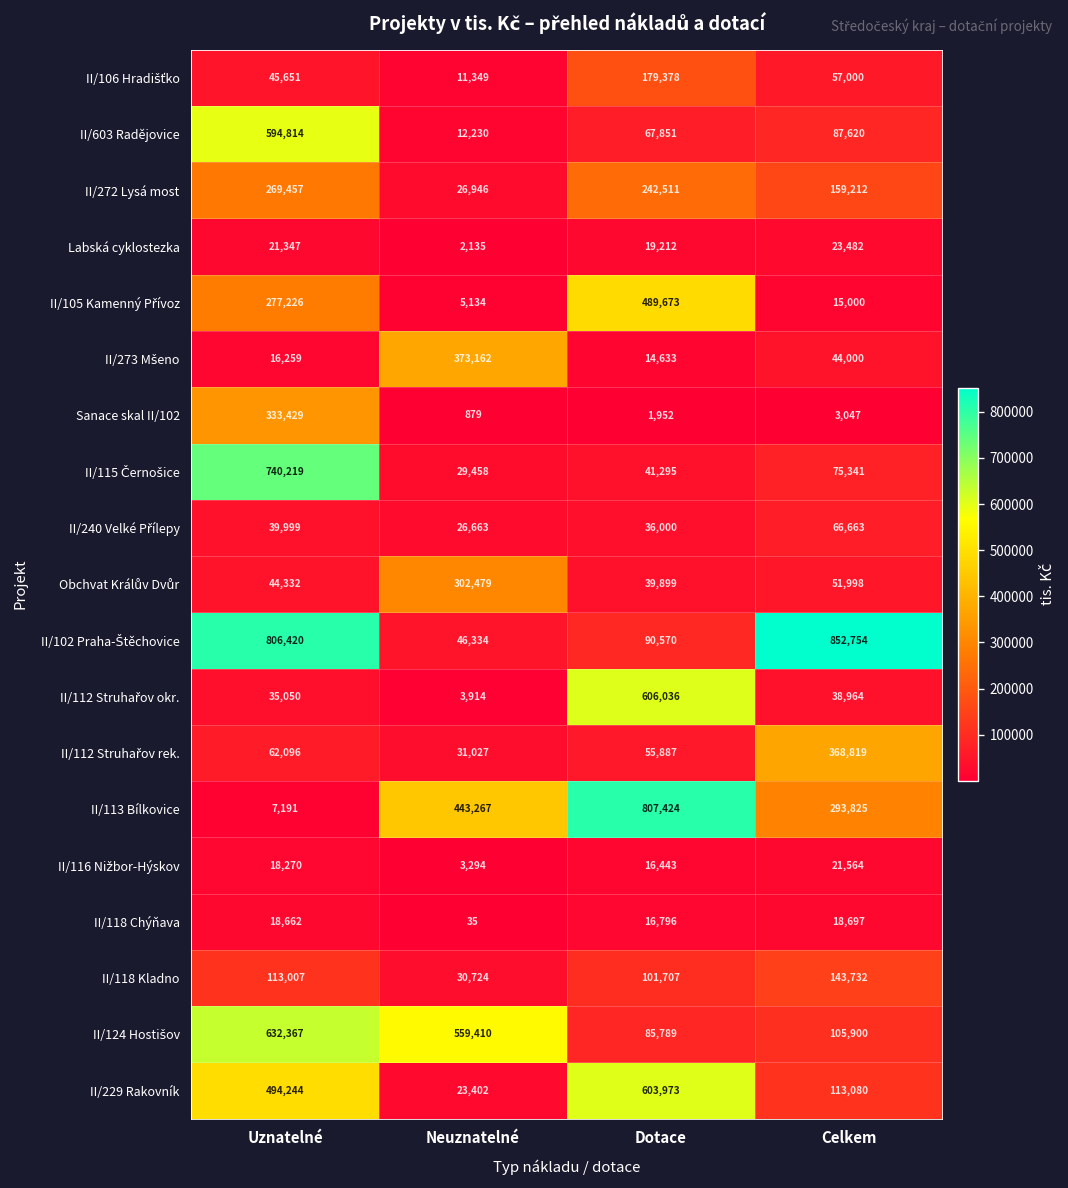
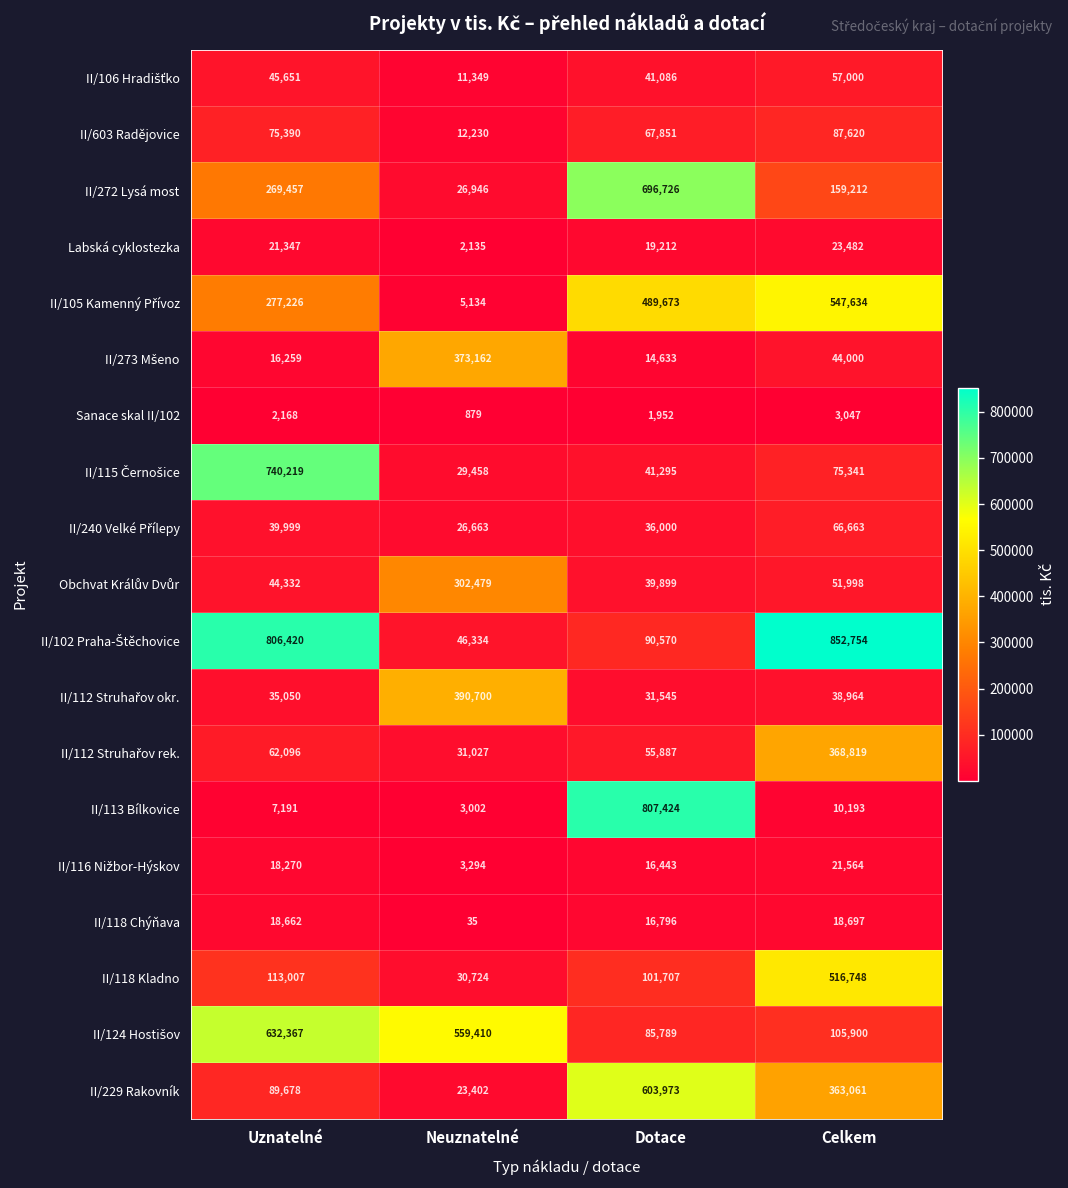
  {
    "II/106 Hradišťko": {
      "Uznatelné": "45,651",
      "Neuznatelné": "11,349",
-     "Dotace": "179,378",
+     "Dotace": "41,086",
      "Celkem": "57,000"
    },
    "II/603 Radějovice": {
-     "Uznatelné": "594,814",
+     "Uznatelné": "75,390",
      "Neuznatelné": "12,230",
      "Dotace": "67,851",
      "Celkem": "87,620"
    },
    "II/272 Lysá most": {
      "Uznatelné": "269,457",
      "Neuznatelné": "26,946",
-     "Dotace": "242,511",
+     "Dotace": "696,726",
      "Celkem": "159,212"
    },
    "Labská cyklostezka": {
      "Uznatelné": "21,347",
      "Neuznatelné": "2,135",
      "Dotace": "19,212",
      "Celkem": "23,482"
    },
    "II/105 Kamenný Přívoz": {
      "Uznatelné": "277,226",
      "Neuznatelné": "5,134",
      "Dotace": "489,673",
-     "Celkem": "15,000"
+     "Celkem": "547,634"
    },
    "II/273 Mšeno": {
      "Uznatelné": "16,259",
      "Neuznatelné": "373,162",
      "Dotace": "14,633",
      "Celkem": "44,000"
    },
    "Sanace skal II/102": {
-     "Uznatelné": "333,429",
+     "Uznatelné": "2,168",
      "Neuznatelné": "879",
      "Dotace": "1,952",
      "Celkem": "3,047"
    },
    "II/115 Černošice": {
      "Uznatelné": "740,219",
      "Neuznatelné": "29,458",
      "Dotace": "41,295",
      "Celkem": "75,341"
    },
    "II/240 Velké Přílepy": {
      "Uznatelné": "39,999",
      "Neuznatelné": "26,663",
      "Dotace": "36,000",
      "Celkem": "66,663"
    },
    "Obchvat Králův Dvůr": {
      "Uznatelné": "44,332",
      "Neuznatelné": "302,479",
      "Dotace": "39,899",
      "Celkem": "51,998"
    },
    "II/102 Praha-Štěchovice": {
      "Uznatelné": "806,420",
      "Neuznatelné": "46,334",
      "Dotace": "90,570",
      "Celkem": "852,754"
    },
    "II/112 Struhařov okr.": {
      "Uznatelné": "35,050",
-     "Neuznatelné": "3,914",
-     "Dotace": "606,036",
+     "Neuznatelné": "390,700",
+     "Dotace": "31,545",
      "Celkem": "38,964"
    },
    "II/112 Struhařov rek.": {
      "Uznatelné": "62,096",
      "Neuznatelné": "31,027",
      "Dotace": "55,887",
      "Celkem": "368,819"
    },
    "II/113 Bílkovice": {
      "Uznatelné": "7,191",
-     "Neuznatelné": "443,267",
+     "Neuznatelné": "3,002",
      "Dotace": "807,424",
-     "Celkem": "293,825"
+     "Celkem": "10,193"
    },
    "II/116 Nižbor-Hýskov": {
      "Uznatelné": "18,270",
      "Neuznatelné": "3,294",
      "Dotace": "16,443",
      "Celkem": "21,564"
    },
    "II/118 Chýňava": {
      "Uznatelné": "18,662",
      "Neuznatelné": "35",
      "Dotace": "16,796",
      "Celkem": "18,697"
    },
    "II/118 Kladno": {
      "Uznatelné": "113,007",
      "Neuznatelné": "30,724",
      "Dotace": "101,707",
-     "Celkem": "143,732"
+     "Celkem": "516,748"
    },
    "II/124 Hostišov": {
      "Uznatelné": "632,367",
      "Neuznatelné": "559,410",
      "Dotace": "85,789",
      "Celkem": "105,900"
    },
    "II/229 Rakovník": {
-     "Uznatelné": "494,244",
+     "Uznatelné": "89,678",
      "Neuznatelné": "23,402",
      "Dotace": "603,973",
-     "Celkem": "113,080"
+     "Celkem": "363,061"
    }
  }
